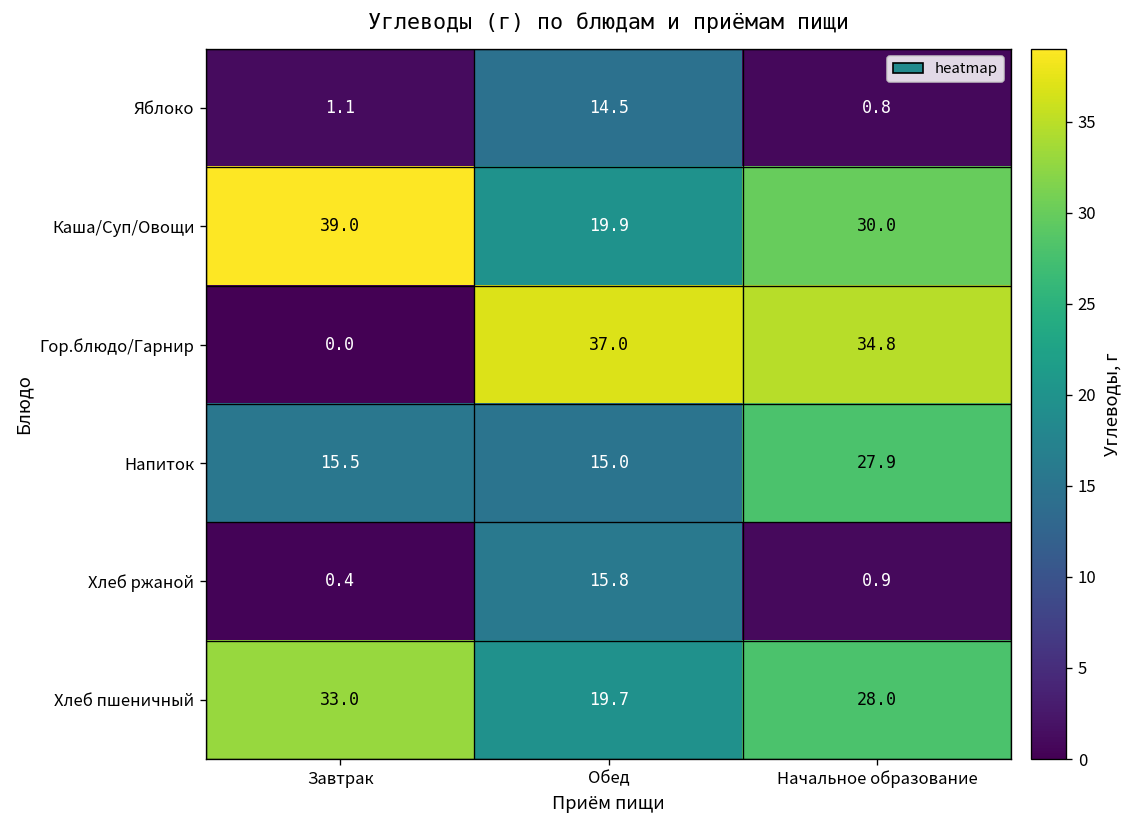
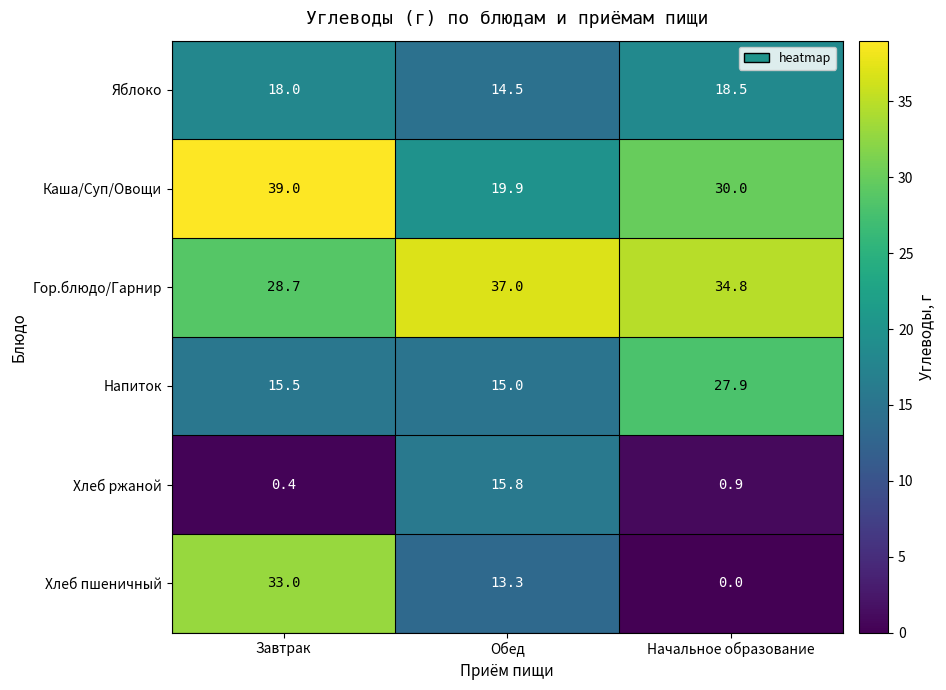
  {
    "Яблоко": {
-     "Завтрак": 1.1,
+     "Завтрак": 18.0,
      "Обед": 14.5,
-     "Начальное образование": 0.8
+     "Начальное образование": 18.5
    },
    "Каша/Суп/Овощи": {
      "Завтрак": 39.0,
      "Обед": 19.9,
      "Начальное образование": 30.0
    },
    "Гор.блюдо/Гарнир": {
-     "Завтрак": 0.0,
+     "Завтрак": 28.7,
      "Обед": 37.0,
      "Начальное образование": 34.8
    },
    "Напиток": {
      "Завтрак": 15.5,
      "Обед": 15.0,
      "Начальное образование": 27.9
    },
    "Хлеб ржаной": {
      "Завтрак": 0.4,
      "Обед": 15.8,
      "Начальное образование": 0.9
    },
    "Хлеб пшеничный": {
      "Завтрак": 33.0,
-     "Обед": 19.7,
-     "Начальное образование": 28.0
+     "Обед": 13.3,
+     "Начальное образование": 0.0
    }
  }
